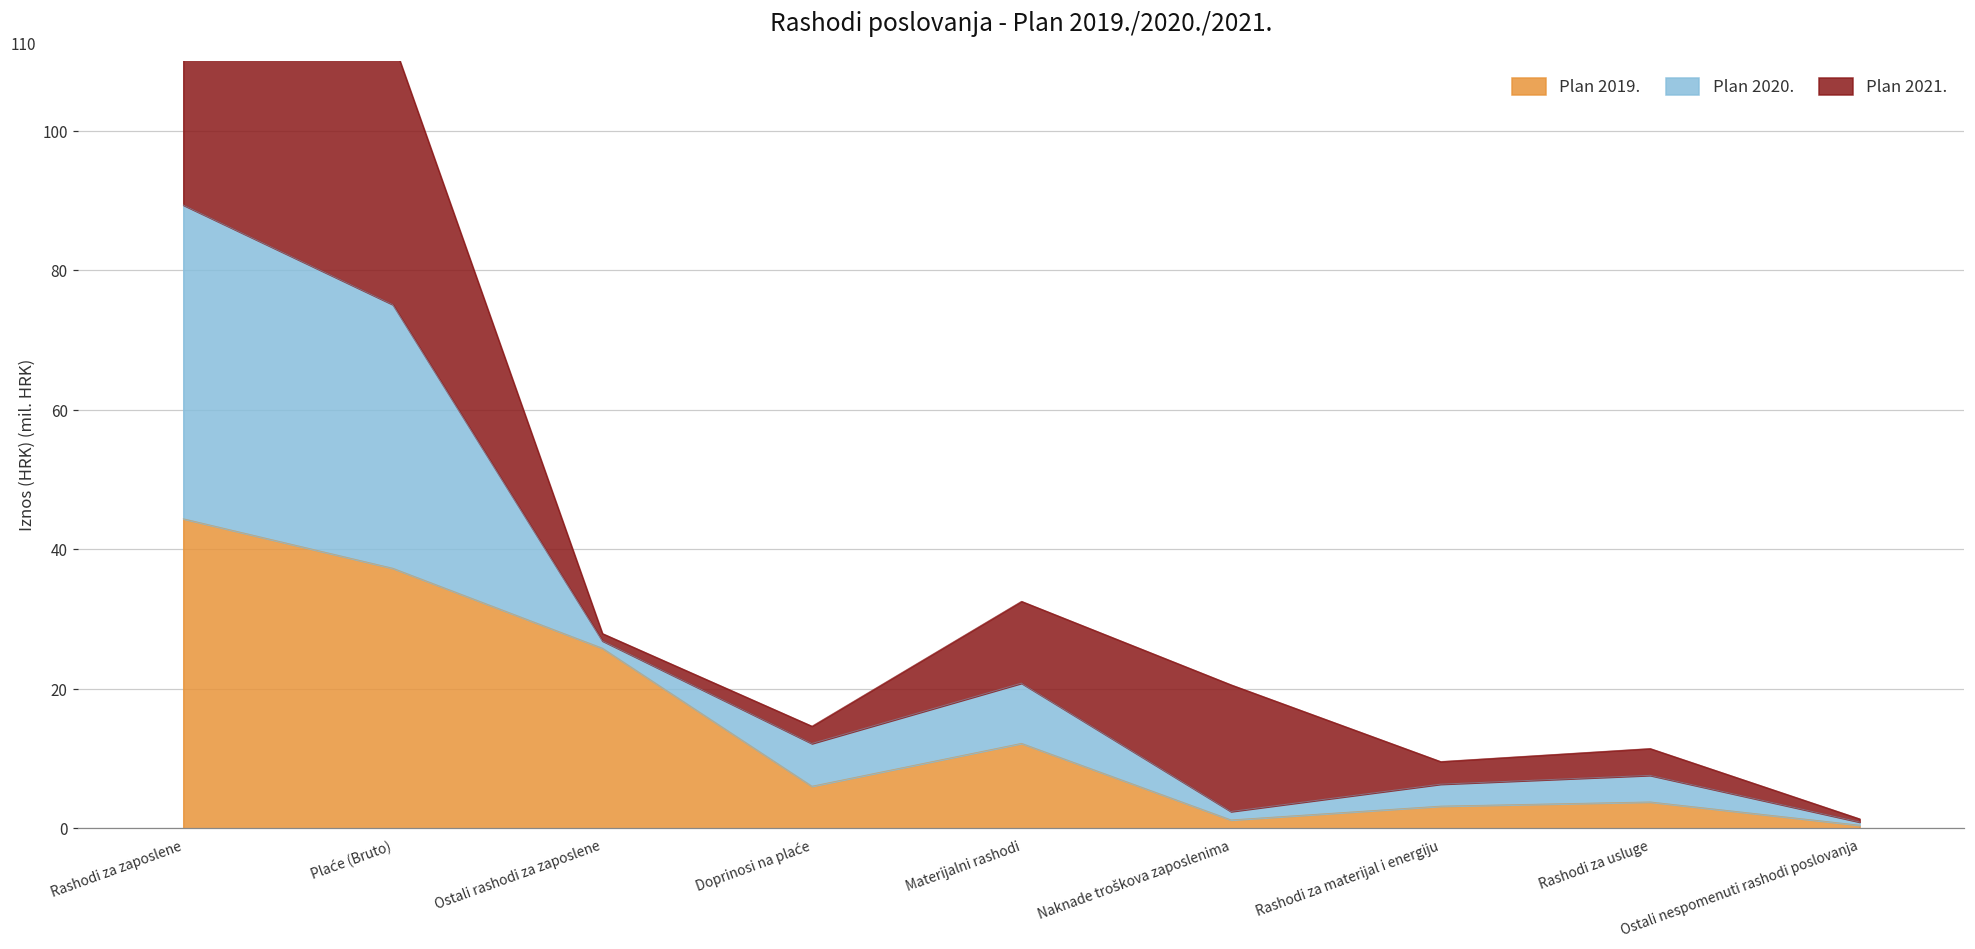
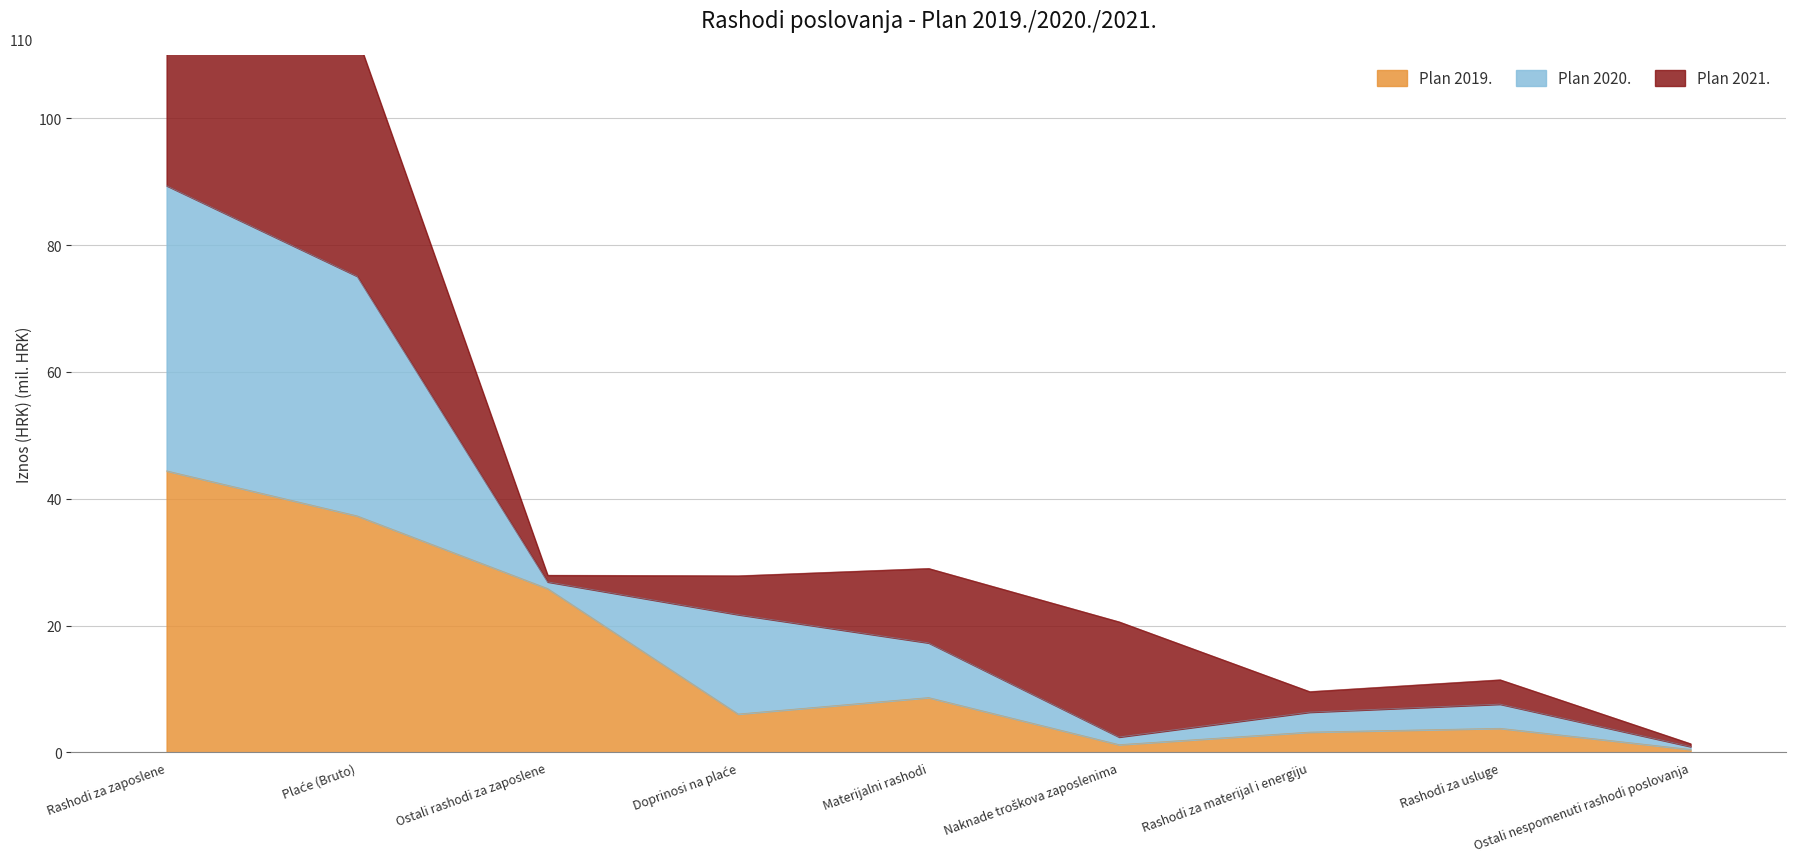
  {
    "Plan 2019.": {
      "Rashodi za zaposlene": 44,
      "Plaće (Bruto)": 37,
      "Ostali rashodi za zaposlene": 26,
      "Doprinosi na plaće": 6,
-     "Materijalni rashodi": 12,
+     "Materijalni rashodi": 9,
      "Naknade troškova zaposlenima": 1,
      "Rashodi za materijal i energiju": 3,
      "Rashodi za usluge": 4,
      "Ostali nespomenuti rashodi poslovanja": 0
    },
    "Plan 2020.": {
      "Rashodi za zaposlene": 45,
      "Plaće (Bruto)": 38,
      "Ostali rashodi za zaposlene": 1,
-     "Doprinosi na plaće": 6,
+     "Doprinosi na plaće": 16,
      "Materijalni rashodi": 9,
      "Naknade troškova zaposlenima": 1,
      "Rashodi za materijal i energiju": 3,
      "Rashodi za usluge": 4,
      "Ostali nespomenuti rashodi poslovanja": 0
    },
    "Plan 2021.": {
      "Ostali rashodi za zaposlene": 1,
-     "Doprinosi na plaće": 2,
+     "Doprinosi na plaće": 6,
      "Materijalni rashodi": 12,
      "Naknade troškova zaposlenima": 18,
      "Rashodi za materijal i energiju": 3,
      "Rashodi za usluge": 4,
      "Ostali nespomenuti rashodi poslovanja": 0
    }
  }
